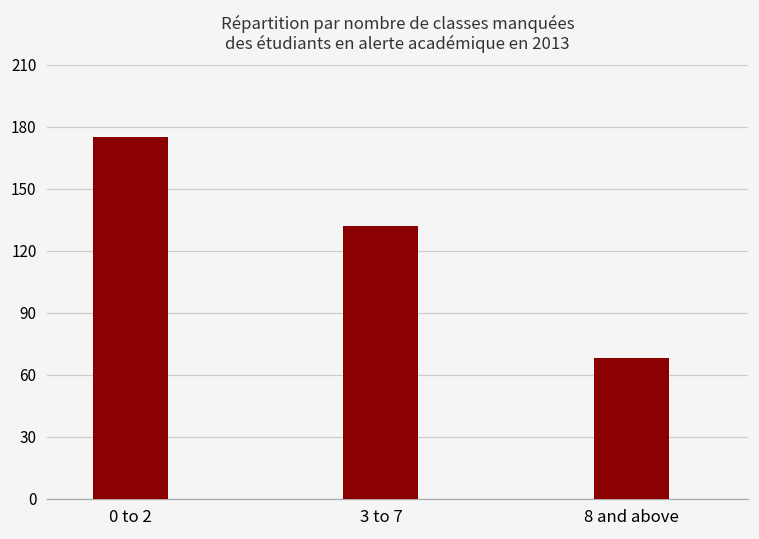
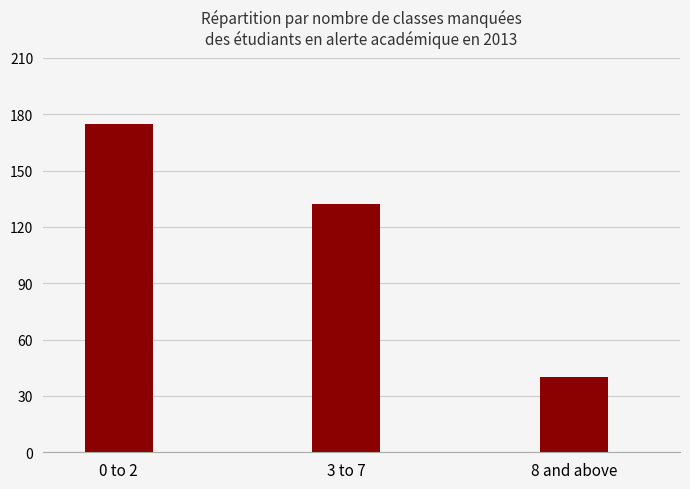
  {
    "0 to 2": 175,
    "3 to 7": 132,
-   "8 and above": 68
+   "8 and above": 40
  }
